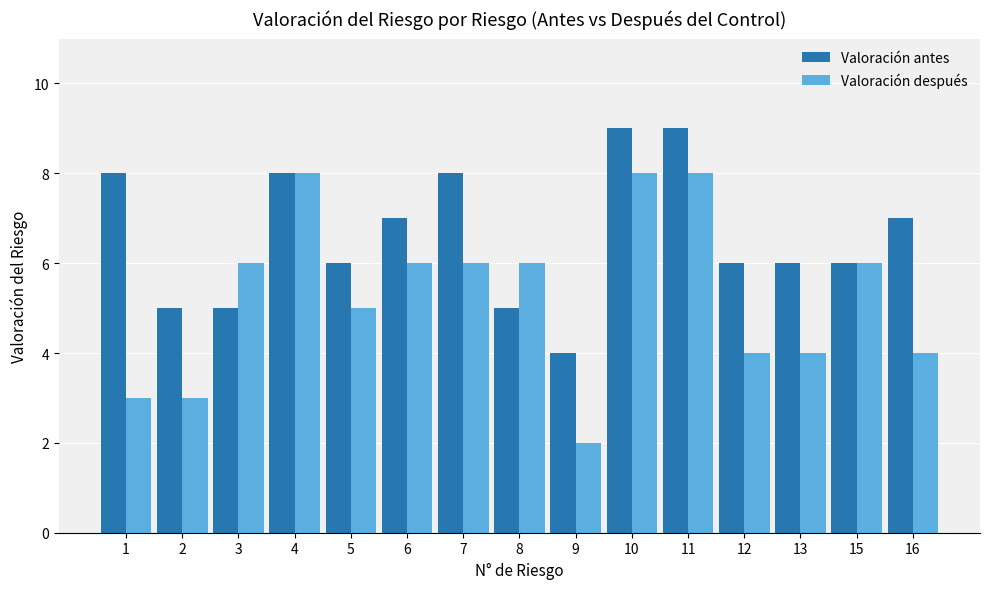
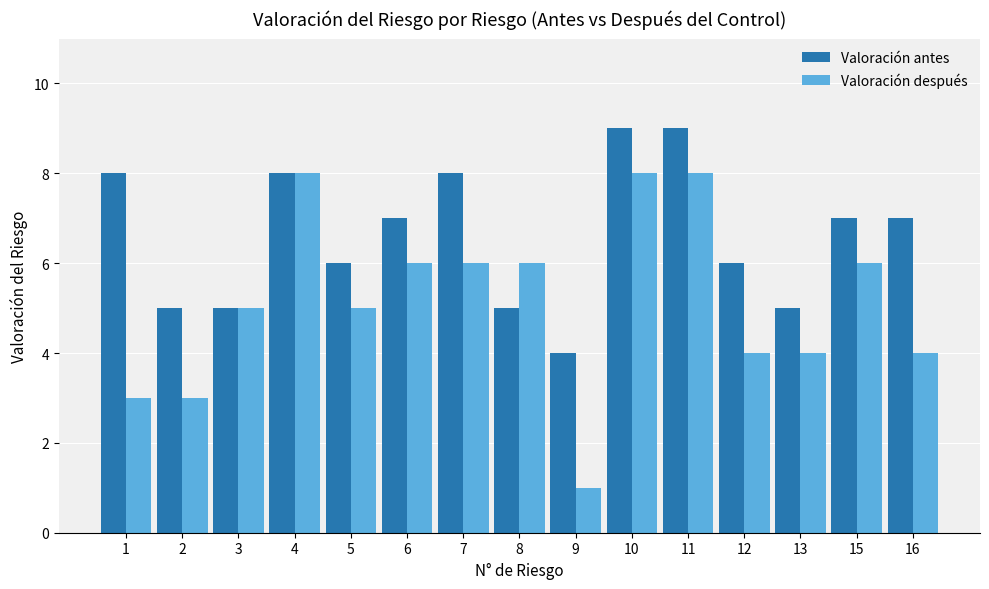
  {
    "Valoración antes": {
      "1": 8,
      "2": 5,
      "3": 5,
      "4": 8,
      "5": 6,
      "6": 7,
      "7": 8,
      "8": 5,
      "9": 4,
      "10": 9,
      "11": 9,
      "12": 6,
-     "13": 6,
-     "15": 6,
+     "13": 5,
+     "15": 7,
      "16": 7
    },
    "Valoración después": {
      "1": 3,
      "2": 3,
-     "3": 6,
+     "3": 5,
      "4": 8,
      "5": 5,
      "6": 6,
      "7": 6,
      "8": 6,
-     "9": 2,
+     "9": 1,
      "10": 8,
      "11": 8,
      "12": 4,
      "13": 4,
      "15": 6,
      "16": 4
    }
  }
